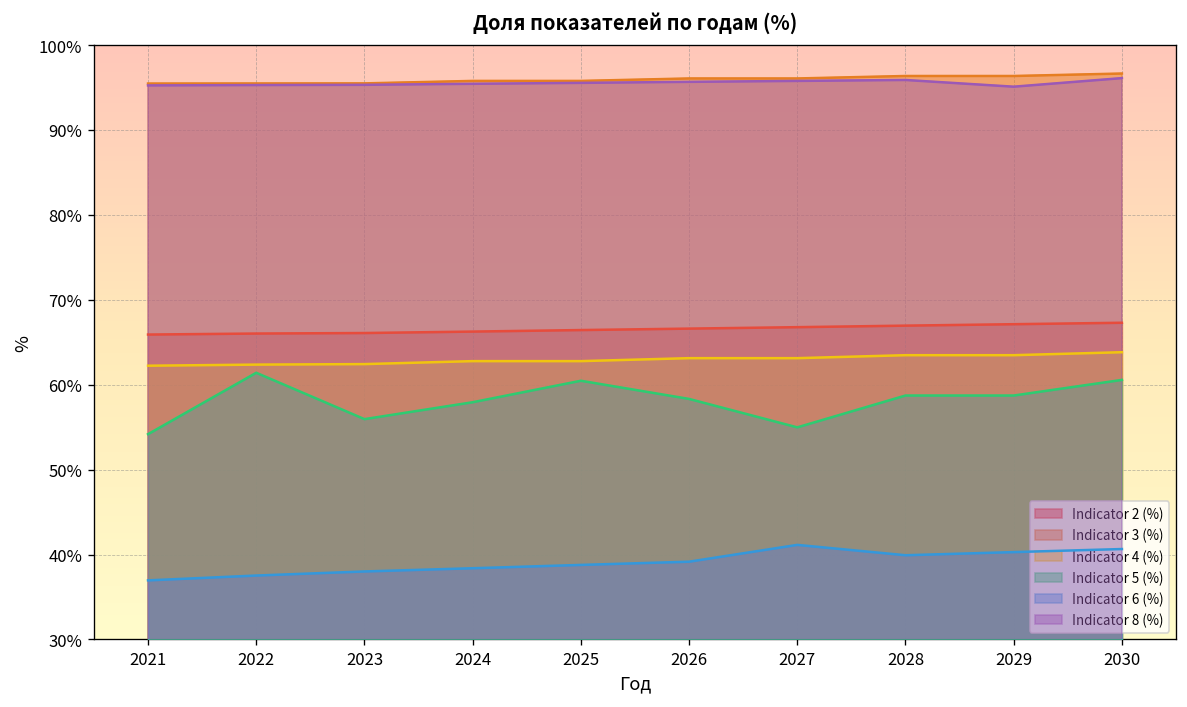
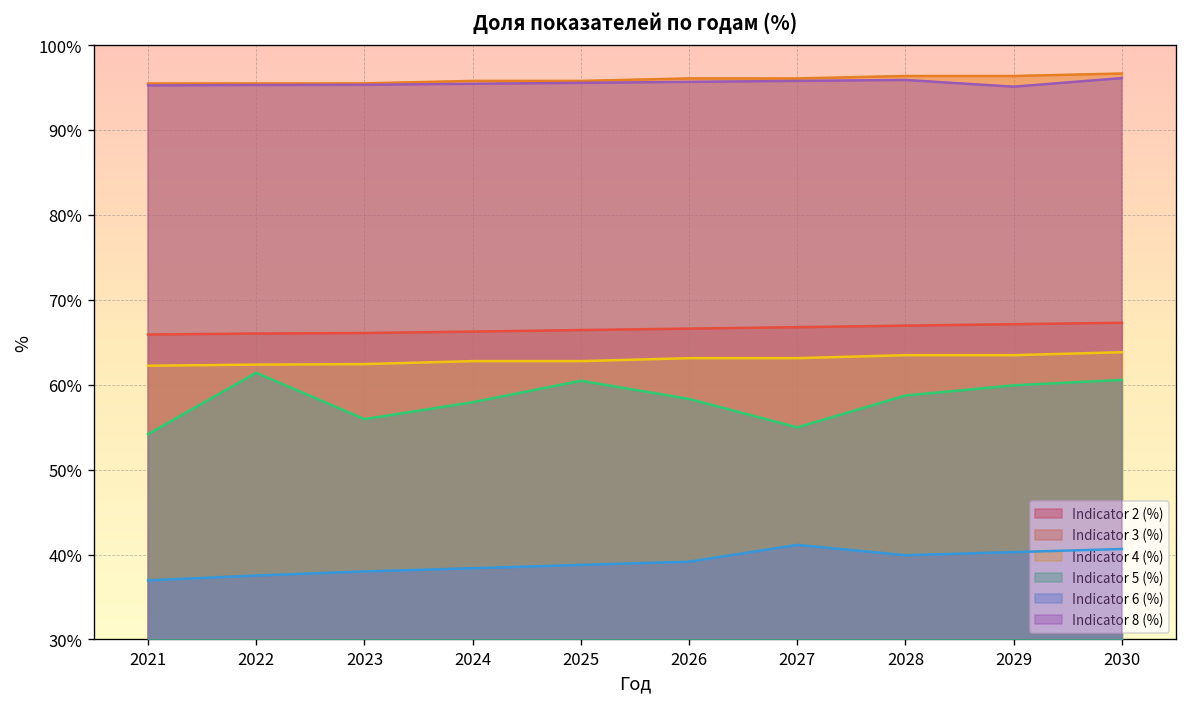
  {
    "Indicator 5 (%)": {
      "2021": "54%",
      "2022": "61%",
      "2023": "56%",
      "2024": "58%",
      "2025": "60%",
      "2026": "58%",
      "2027": "55%",
      "2028": "59%",
-     "2029": "59%",
+     "2029": "60%",
      "2030": "61%"
    },
    "Indicator 6 (%)": {
      "2021": "37%",
      "2022": "38%",
      "2023": "38%",
      "2024": "38%",
      "2025": "39%",
      "2026": "39%",
      "2027": "41%",
      "2028": "40%",
      "2029": "40%"
    },
    "Indicator 8 (%)": {
      "2026": "96%",
      "2028": "96%",
      "2029": "95%",
      "2030": "96%"
    }
  }
